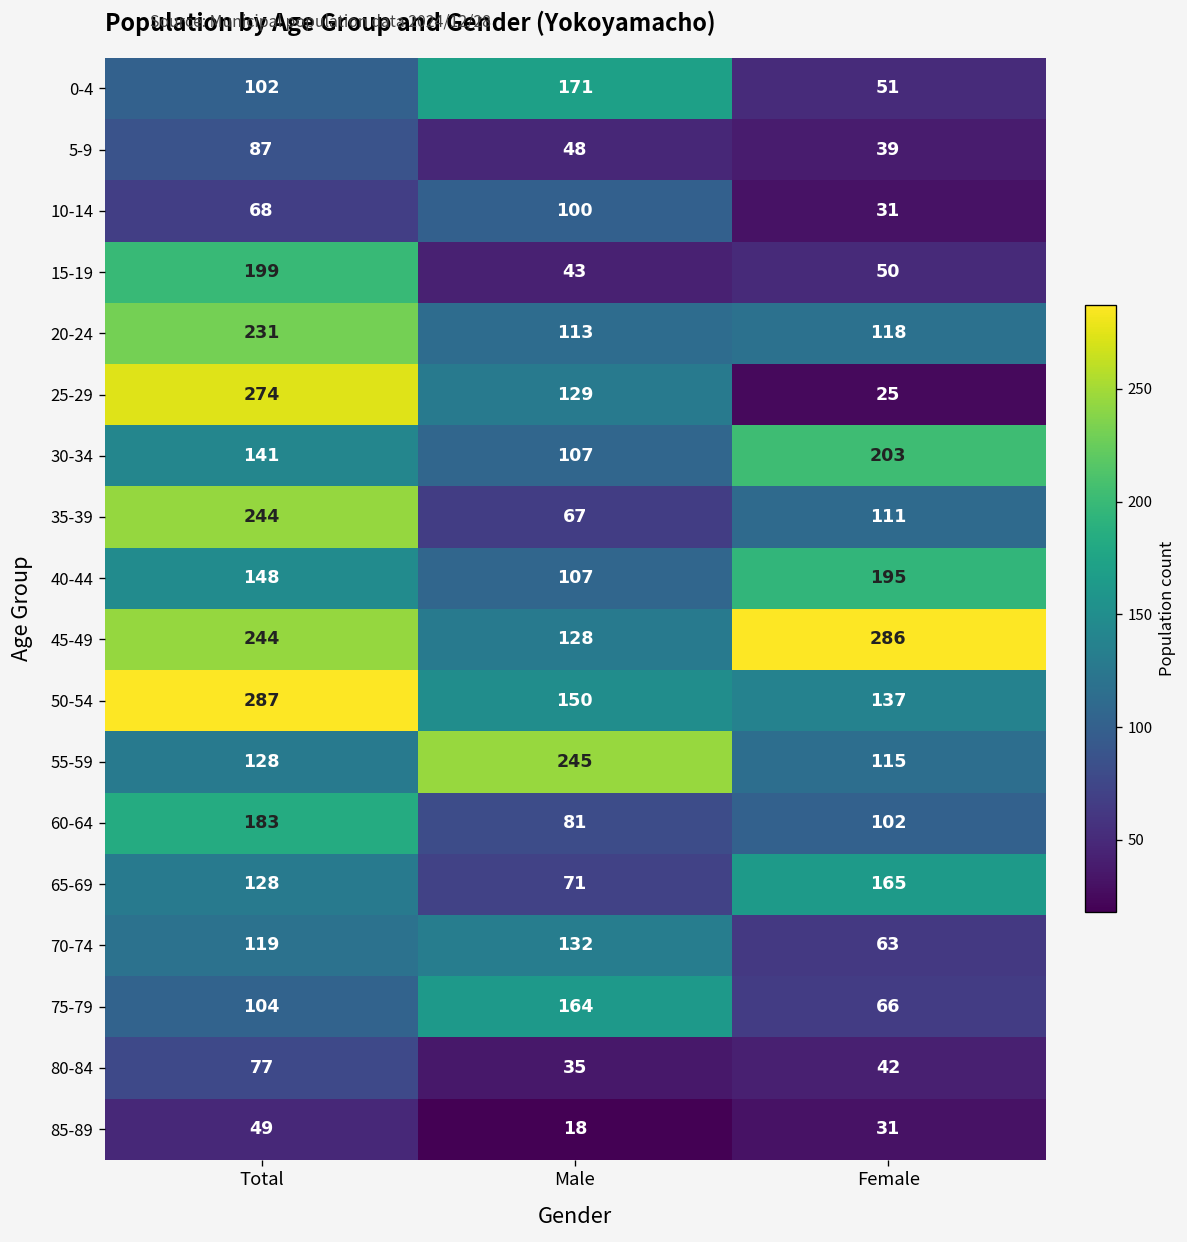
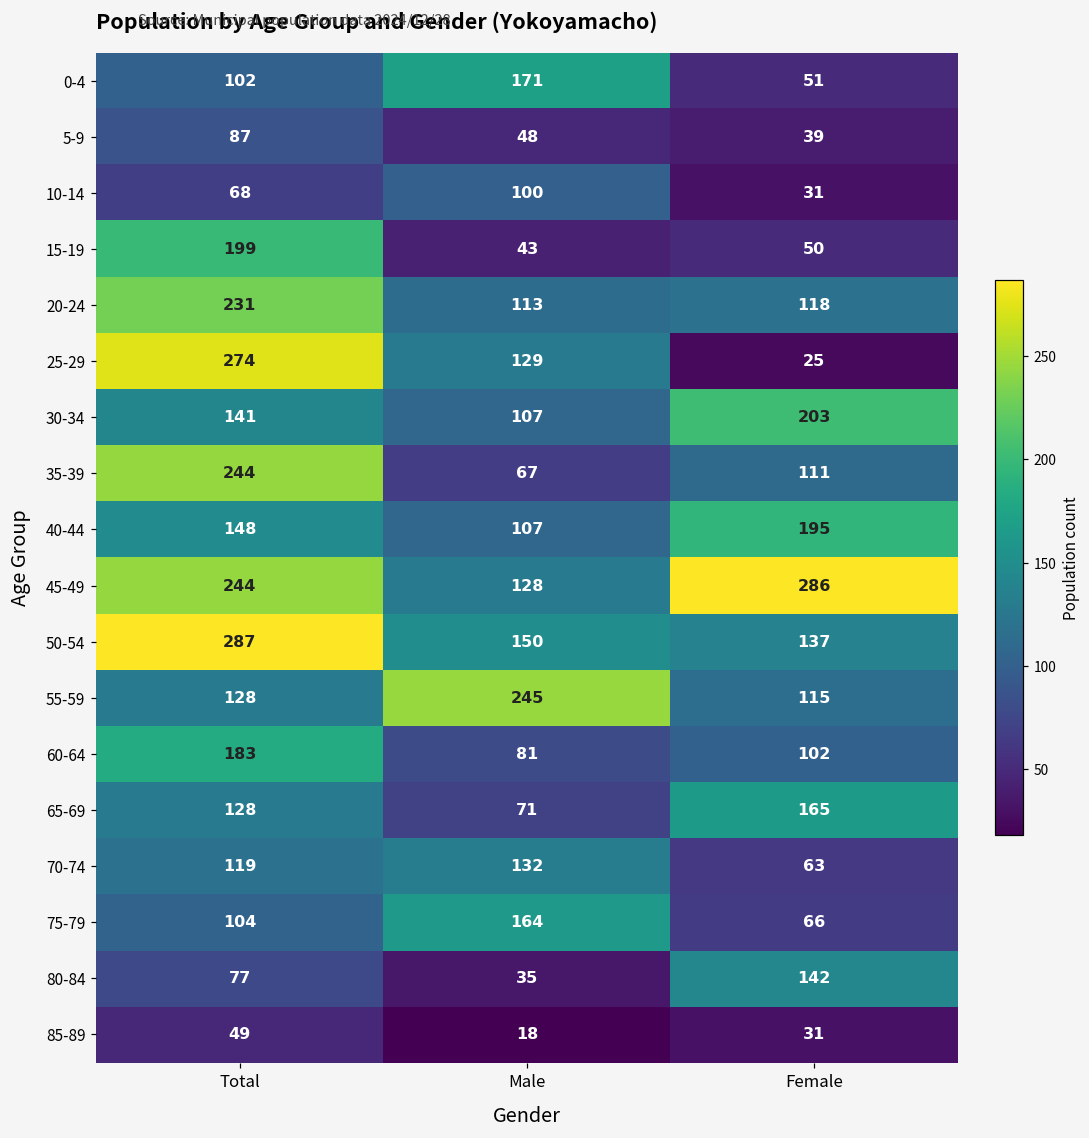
  {
    "0-4": {
      "Total": 102,
      "Male": 171,
      "Female": 51
    },
    "5-9": {
      "Total": 87,
      "Male": 48,
      "Female": 39
    },
    "10-14": {
      "Total": 68,
      "Male": 100,
      "Female": 31
    },
    "15-19": {
      "Total": 199,
      "Male": 43,
      "Female": 50
    },
    "20-24": {
      "Total": 231,
      "Male": 113,
      "Female": 118
    },
    "25-29": {
      "Total": 274,
      "Male": 129,
      "Female": 25
    },
    "30-34": {
      "Total": 141,
      "Male": 107,
      "Female": 203
    },
    "35-39": {
      "Total": 244,
      "Male": 67,
      "Female": 111
    },
    "40-44": {
      "Total": 148,
      "Male": 107,
      "Female": 195
    },
    "45-49": {
      "Total": 244,
      "Male": 128,
      "Female": 286
    },
    "50-54": {
      "Total": 287,
      "Male": 150,
      "Female": 137
    },
    "55-59": {
      "Total": 128,
      "Male": 245,
      "Female": 115
    },
    "60-64": {
      "Total": 183,
      "Male": 81,
      "Female": 102
    },
    "65-69": {
      "Total": 128,
      "Male": 71,
      "Female": 165
    },
    "70-74": {
      "Total": 119,
      "Male": 132,
      "Female": 63
    },
    "75-79": {
      "Total": 104,
      "Male": 164,
      "Female": 66
    },
    "80-84": {
      "Total": 77,
      "Male": 35,
-     "Female": 42
+     "Female": 142
    },
    "85-89": {
      "Total": 49,
      "Male": 18,
      "Female": 31
    }
  }
